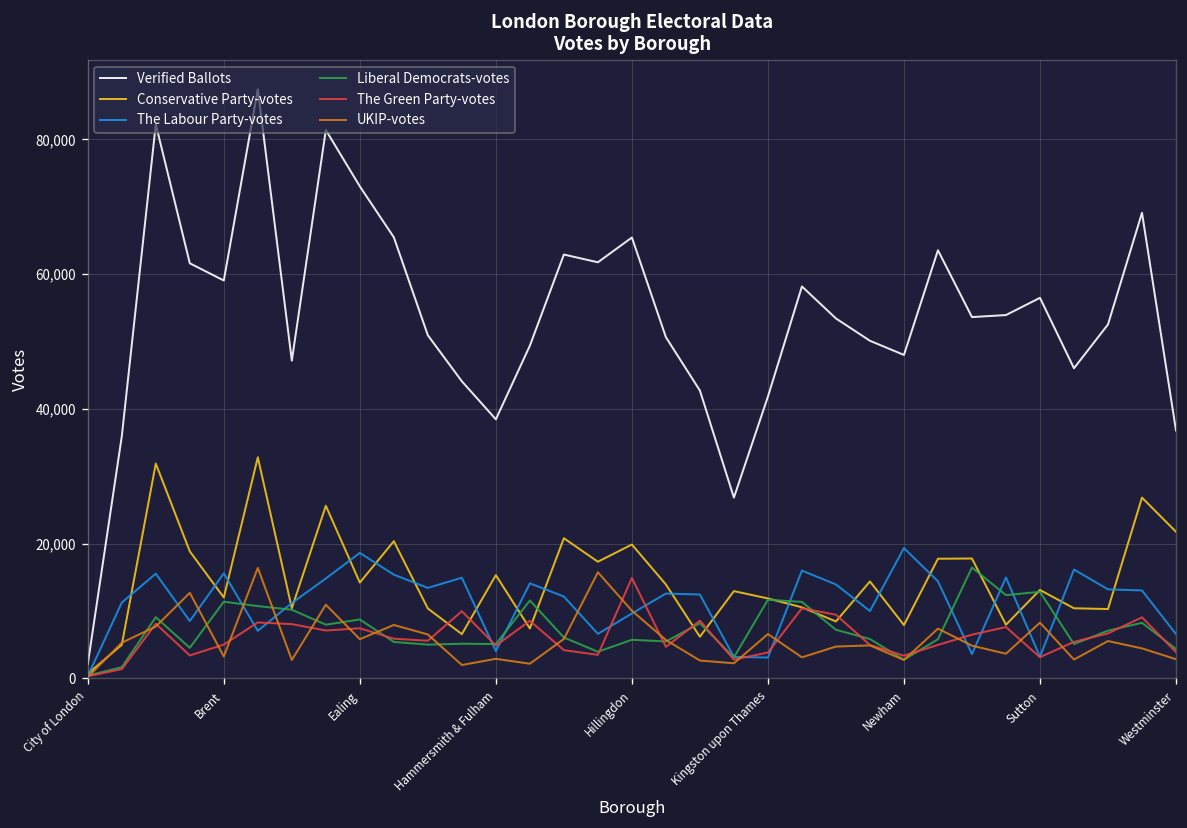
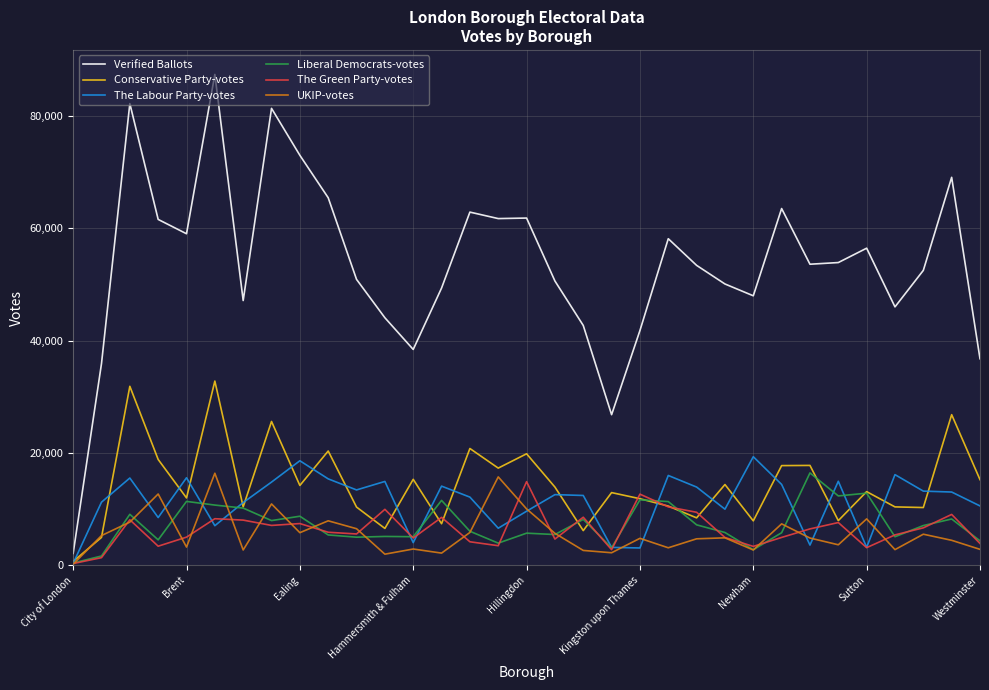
  {
    "Verified Ballots": {
      "City of London": "2,000",
      "Brent": "59,000",
      "Ealing": "73,000",
      "Hammersmith & Fulham": "38,000",
-     "Hillingdon": "65,000",
+     "Hillingdon": "62,000",
      "Kingston upon Thames": "42,000",
      "Newham": "48,000",
      "Sutton": "56,000",
      "Westminster": "37,000"
    },
    "Conservative Party-votes": {
      "Brent": "12,000",
      "Ealing": "14,000",
      "Hammersmith & Fulham": "15,000",
      "Hillingdon": "20,000",
      "Newham": "8,000",
-     "Westminster": "22,000"
+     "Westminster": "15,000"
    },
    "The Labour Party-votes": {
      "Brent": "16,000",
      "Ealing": "19,000",
      "Hammersmith & Fulham": "4,000",
      "Kingston upon Thames": "3,000",
      "Newham": "19,000",
-     "Westminster": "7,000"
+     "Westminster": "11,000"
    },
    "Liberal Democrats-votes": {
      "Brent": "11,000",
      "Ealing": "9,000",
      "Hillingdon": "6,000",
      "Westminster": "4,000"
    },
    "The Green Party-votes": {
      "Brent": "5,000",
      "Ealing": "7,000",
      "Hillingdon": "15,000",
-     "Kingston upon Thames": "4,000",
+     "Kingston upon Thames": "13,000",
      "Newham": "3,000",
      "Westminster": "4,000"
    },
    "UKIP-votes": {
      "Brent": "3,000",
      "Ealing": "6,000",
      "Hammersmith & Fulham": "3,000",
-     "Kingston upon Thames": "7,000",
+     "Kingston upon Thames": "5,000",
      "Sutton": "8,000",
      "Westminster": "3,000"
    }
  }
